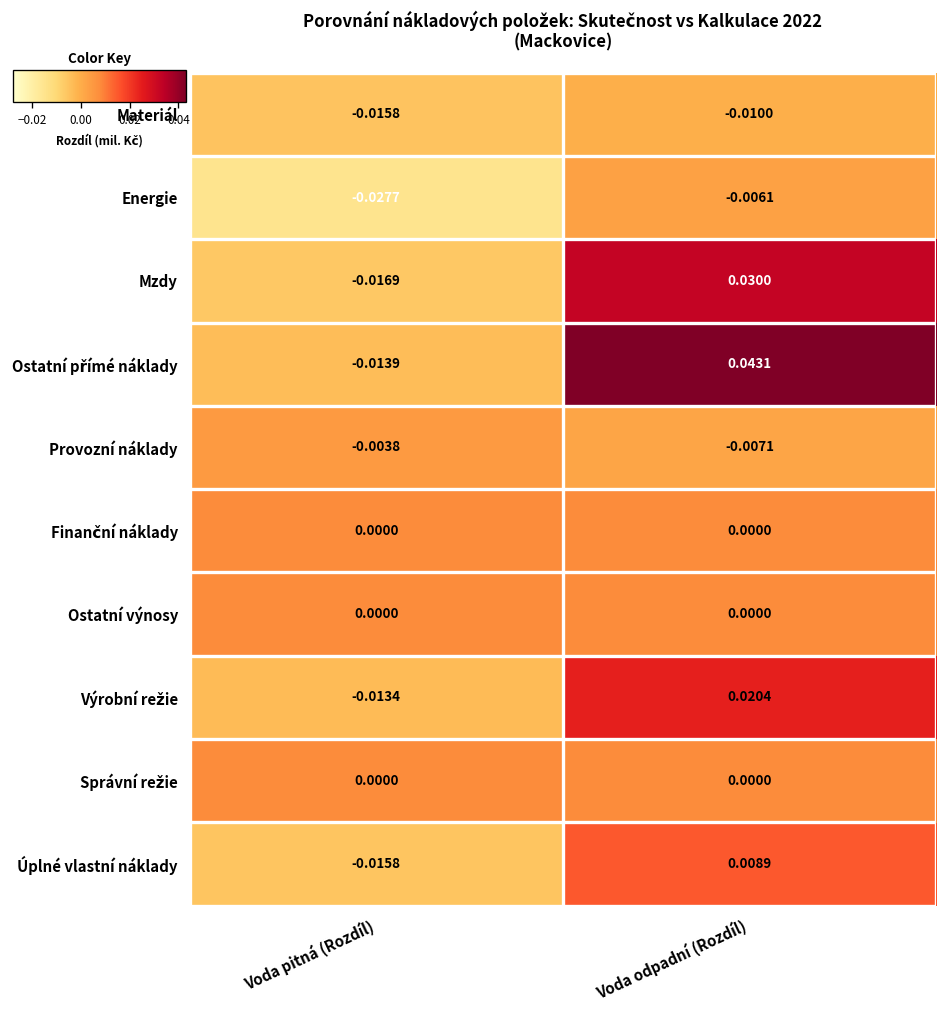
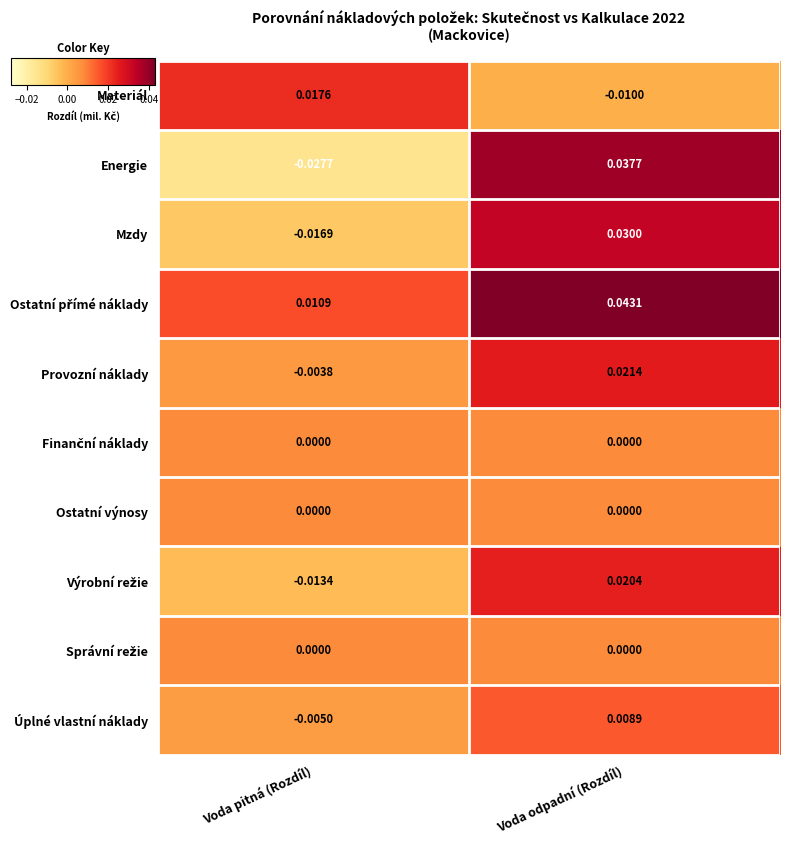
  {
    "Materiál": {
-     "Voda pitná (Rozdíl)": -0.0158,
+     "Voda pitná (Rozdíl)": 0.0176,
      "Voda odpadní (Rozdíl)": -0.0100
    },
    "Energie": {
      "Voda pitná (Rozdíl)": -0.0277,
-     "Voda odpadní (Rozdíl)": -0.0061
+     "Voda odpadní (Rozdíl)": 0.0377
    },
    "Mzdy": {
      "Voda pitná (Rozdíl)": -0.0169,
      "Voda odpadní (Rozdíl)": 0.0300
    },
    "Ostatní přímé náklady": {
-     "Voda pitná (Rozdíl)": -0.0139,
+     "Voda pitná (Rozdíl)": 0.0109,
      "Voda odpadní (Rozdíl)": 0.0431
    },
    "Provozní náklady": {
      "Voda pitná (Rozdíl)": -0.0038,
-     "Voda odpadní (Rozdíl)": -0.0071
+     "Voda odpadní (Rozdíl)": 0.0214
    },
    "Finanční náklady": {
      "Voda pitná (Rozdíl)": 0.0000,
      "Voda odpadní (Rozdíl)": 0.0000
    },
    "Ostatní výnosy": {
      "Voda pitná (Rozdíl)": 0.0000,
      "Voda odpadní (Rozdíl)": 0.0000
    },
    "Výrobní režie": {
      "Voda pitná (Rozdíl)": -0.0134,
      "Voda odpadní (Rozdíl)": 0.0204
    },
    "Správní režie": {
      "Voda pitná (Rozdíl)": 0.0000,
      "Voda odpadní (Rozdíl)": 0.0000
    },
    "Úplné vlastní náklady": {
-     "Voda pitná (Rozdíl)": -0.0158,
+     "Voda pitná (Rozdíl)": -0.0050,
      "Voda odpadní (Rozdíl)": 0.0089
    }
  }
